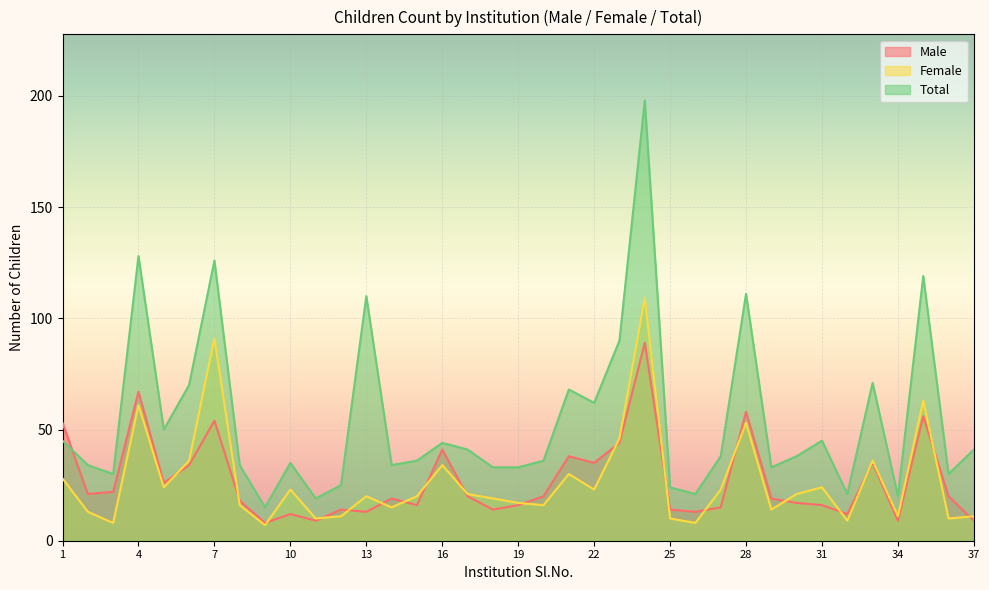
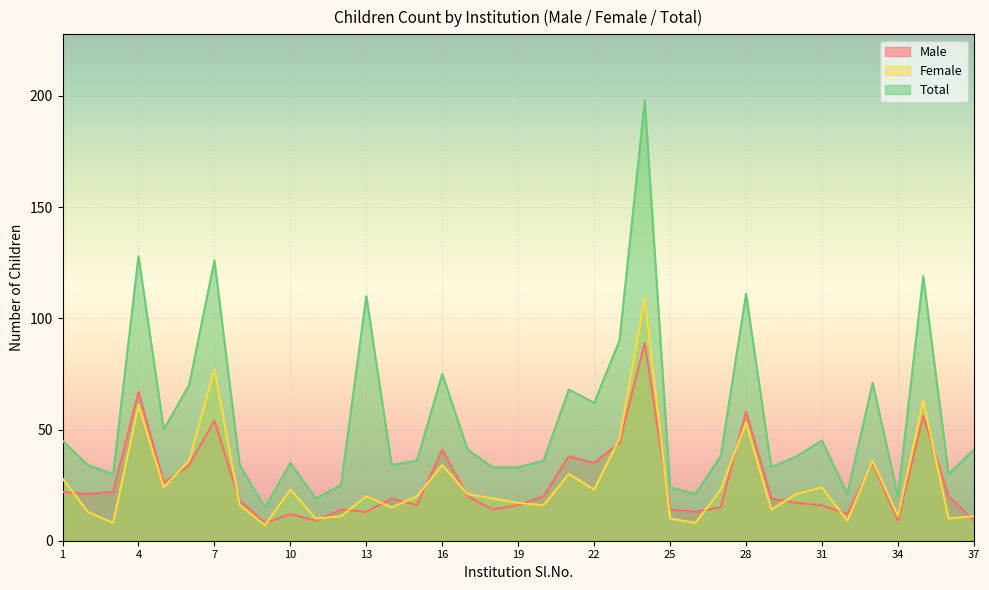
  {
    "Male": {
-     "1": 53,
+     "1": 22,
      "4": 67,
      "7": 54,
      "10": 12,
      "13": 13,
      "16": 41,
      "22": 35,
      "25": 14,
      "28": 58,
      "31": 16,
      "34": 9,
      "37": 9
    },
    "Female": {
      "1": 28,
      "4": 61,
-     "7": 91,
+     "7": 77,
      "10": 23,
      "13": 20,
      "16": 34,
      "22": 23,
      "25": 10,
      "28": 53,
      "31": 24,
      "34": 11,
      "37": 11
    },
    "Total": {
      "1": 45,
      "4": 128,
      "7": 126,
      "10": 35,
      "13": 110,
-     "16": 44,
+     "16": 75,
      "19": 33,
      "22": 62,
      "25": 24,
      "28": 111,
      "31": 45,
      "34": 20,
      "37": 41
    }
  }
